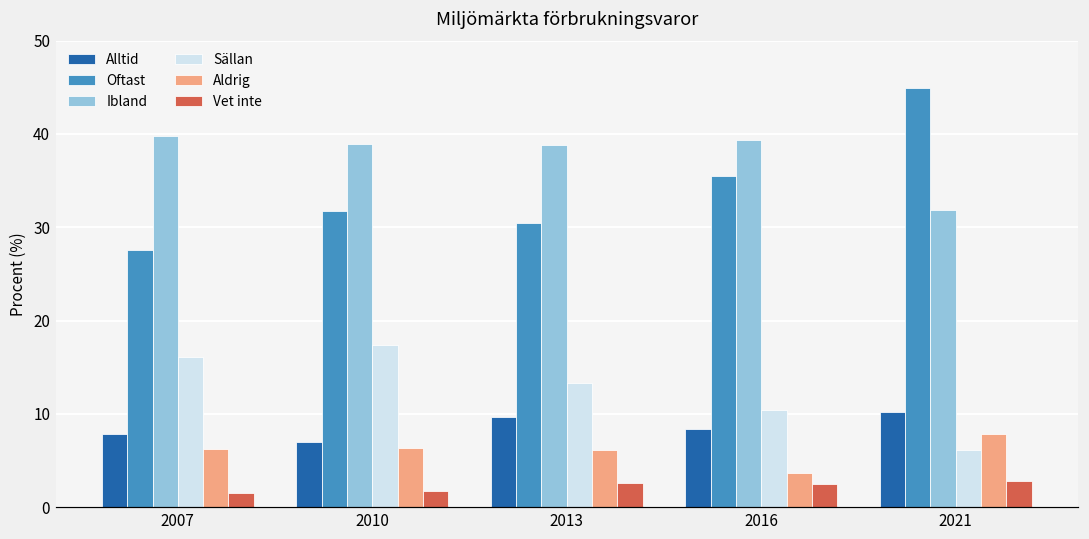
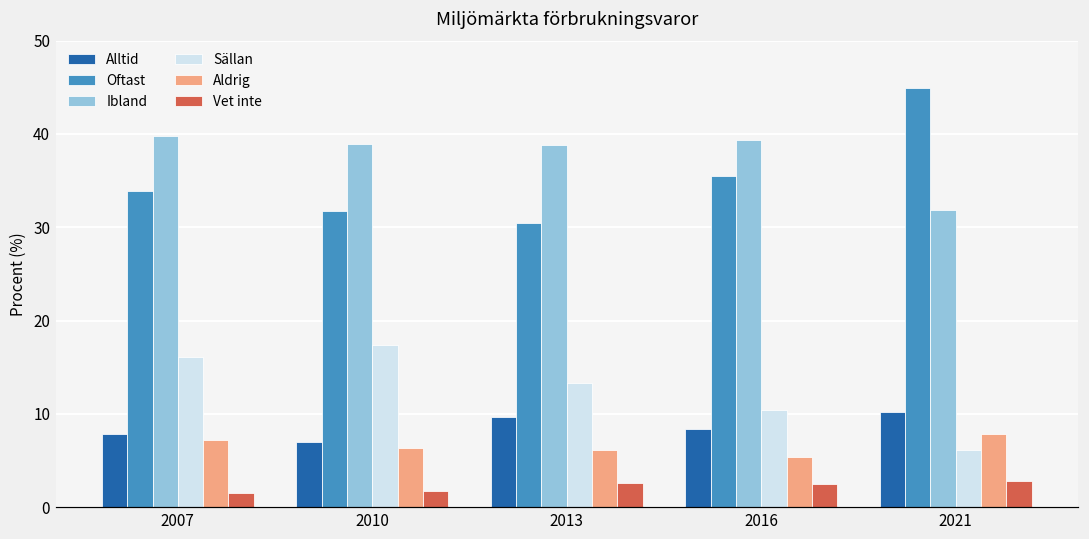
  {
    "Alltid": {
      "2007": 8,
      "2010": 7,
      "2013": 10,
      "2016": 8,
      "2021": 10
    },
    "Oftast": {
-     "2007": 28,
+     "2007": 34,
      "2010": 32,
      "2013": 31,
      "2016": 36,
      "2021": 45
    },
    "Ibland": {
      "2007": 40,
      "2010": 39,
      "2013": 39,
      "2016": 39,
      "2021": 32
    },
    "Sällan": {
      "2007": 16,
      "2010": 17,
      "2013": 13,
      "2016": 10,
      "2021": 6
    },
    "Aldrig": {
-     "2007": 6,
+     "2007": 7,
      "2010": 6,
      "2013": 6,
-     "2016": 4,
+     "2016": 5,
      "2021": 8
    },
    "Vet inte": {
      "2007": 2,
      "2010": 2,
      "2013": 3,
      "2016": 3,
      "2021": 3
    }
  }
